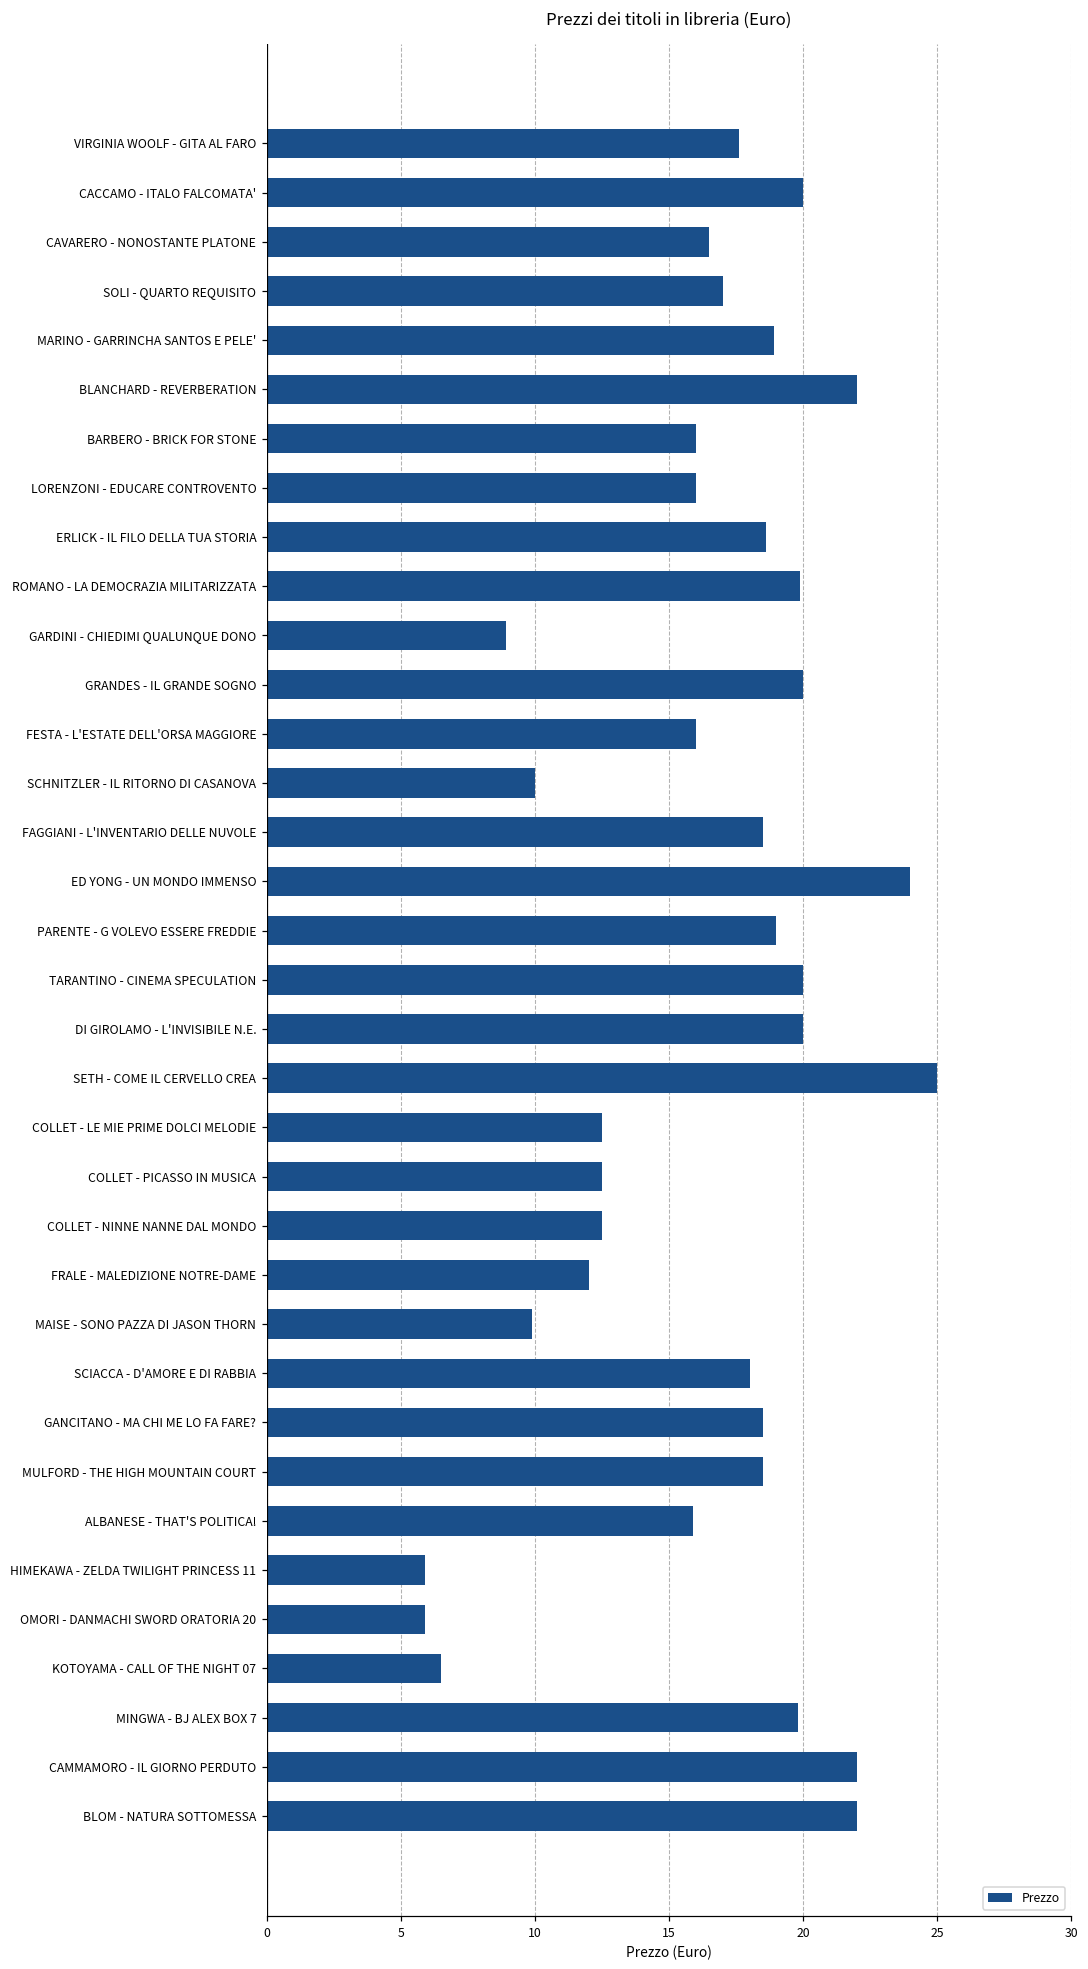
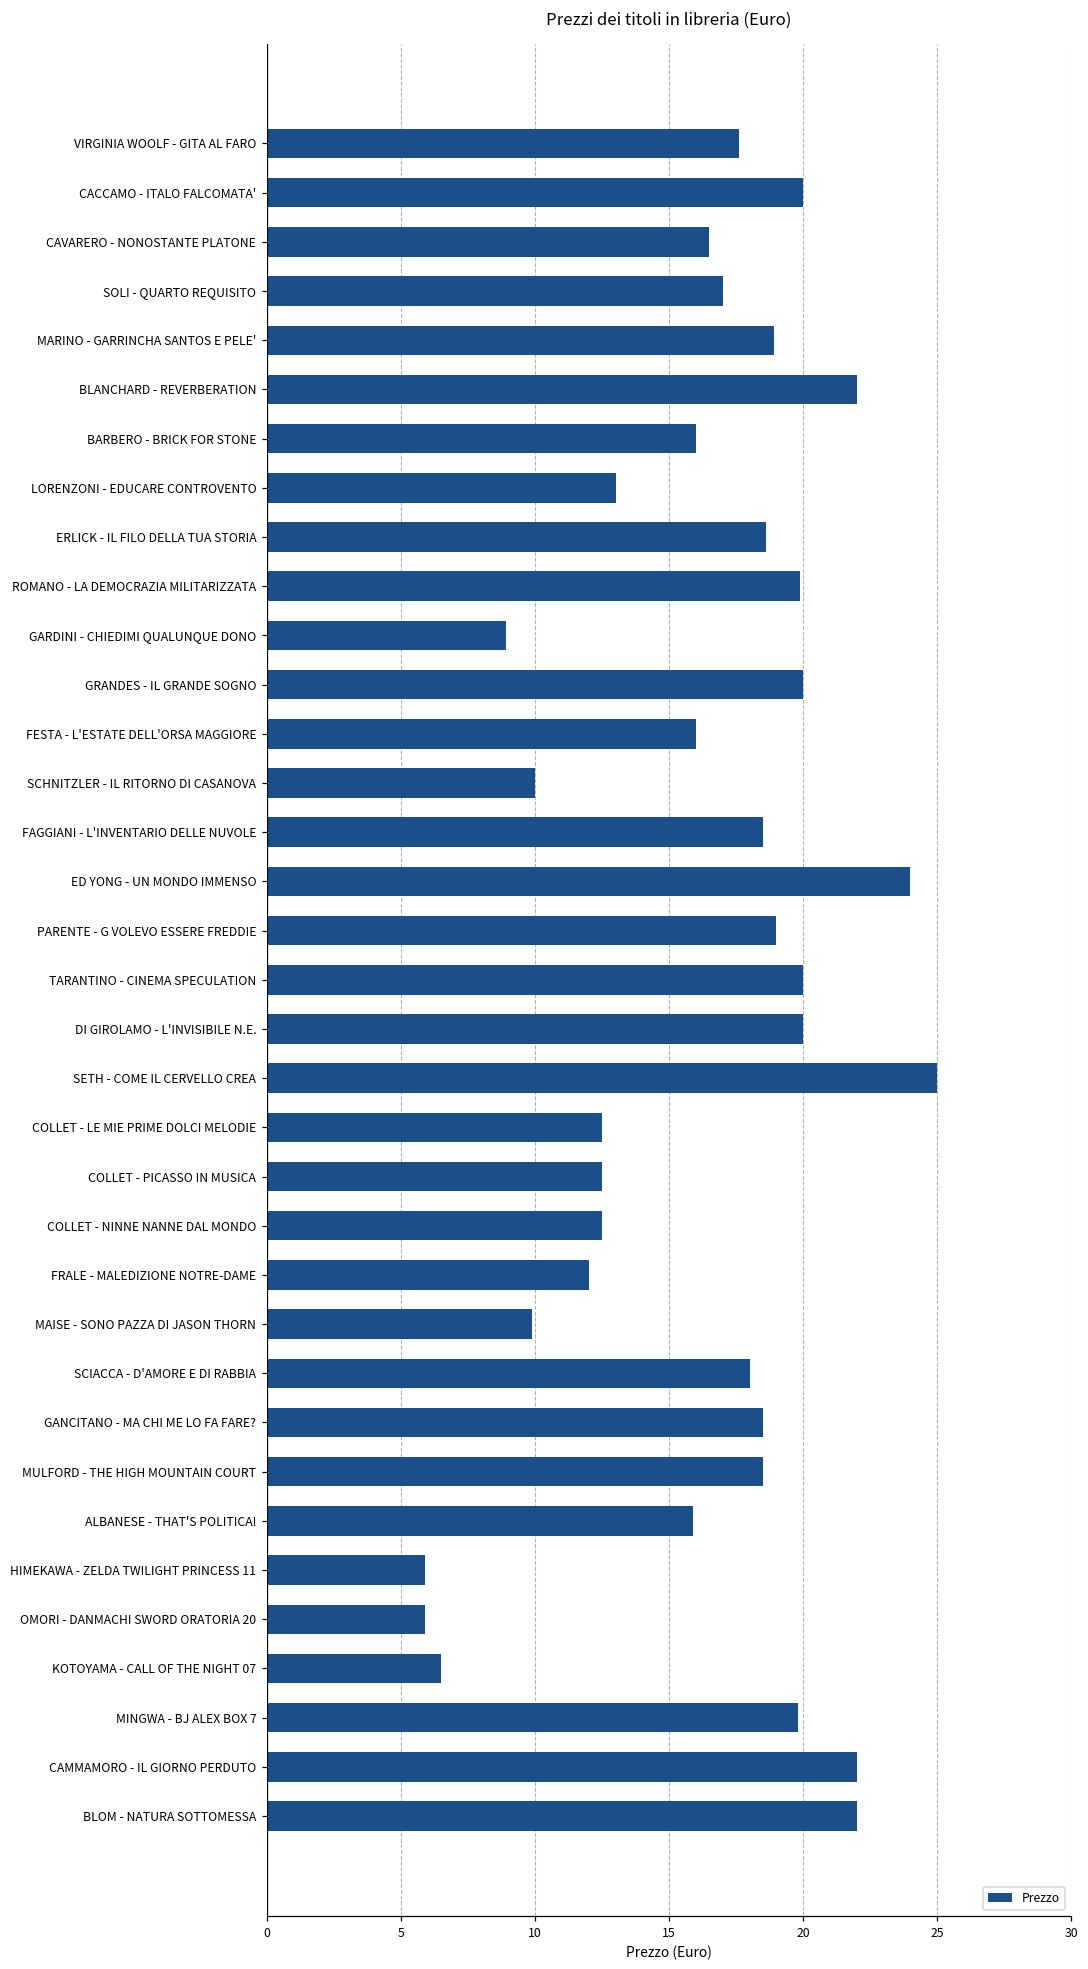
  {
    "VIRGINIA WOOLF - GITA AL FARO": 17.6,
    "CACCAMO - ITALO FALCOMATA'": 20,
    "CAVARERO - NONOSTANTE PLATONE": 16.5,
    "SOLI - QUARTO REQUISITO": 17,
    "MARINO - GARRINCHA SANTOS E PELE'": 19,
    "BLANCHARD - REVERBERATION": 22,
    "BARBERO - BRICK FOR STONE": 16,
-   "LORENZONI - EDUCARE CONTROVENTO": 16,
+   "LORENZONI - EDUCARE CONTROVENTO": 13,
    "ERLICK - IL FILO DELLA TUA STORIA": 18.6,
    "ROMANO - LA DEMOCRAZIA MILITARIZZATA": 20,
    "GARDINI - CHIEDIMI QUALUNQUE DONO": 9,
    "GRANDES - IL GRANDE SOGNO": 20,
    "FESTA - L'ESTATE DELL'ORSA MAGGIORE": 16,
    "SCHNITZLER - IL RITORNO DI CASANOVA": 10,
    "FAGGIANI - L'INVENTARIO DELLE NUVOLE": 18.5,
    "ED YONG - UN MONDO IMMENSO": 24,
    "PARENTE - G VOLEVO ESSERE FREDDIE": 19,
    "TARANTINO - CINEMA SPECULATION": 20,
    "DI GIROLAMO - L'INVISIBILE N.E.": 20,
    "SETH - COME IL CERVELLO CREA": 25,
    "COLLET - LE MIE PRIME DOLCI MELODIE": 12.5,
    "COLLET - PICASSO IN MUSICA": 12.5,
    "COLLET - NINNE NANNE DAL MONDO": 12.5,
    "FRALE - MALEDIZIONE NOTRE-DAME": 12,
    "MAISE - SONO PAZZA DI JASON THORN": 10,
    "SCIACCA - D'AMORE E DI RABBIA": 18,
    "GANCITANO - MA CHI ME LO FA FARE?": 18.5,
    "MULFORD - THE HIGH MOUNTAIN COURT": 18.5,
    "ALBANESE - THAT'S POLITICA!": 16,
    "HIMEKAWA - ZELDA TWILIGHT PRINCESS 11": 6,
    "OMORI - DANMACHI SWORD ORATORIA 20": 6,
    "KOTOYAMA - CALL OF THE NIGHT 07": 6.5,
    "MINGWA - BJ ALEX BOX 7": 19.8,
    "CAMMAMORO - IL GIORNO PERDUTO": 22,
    "BLOM - NATURA SOTTOMESSA": 22
  }
